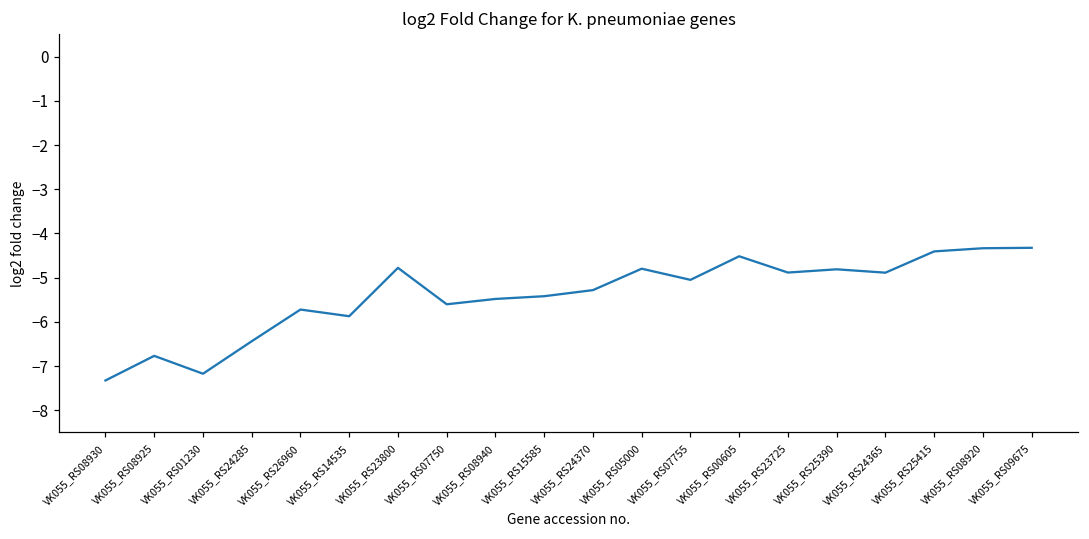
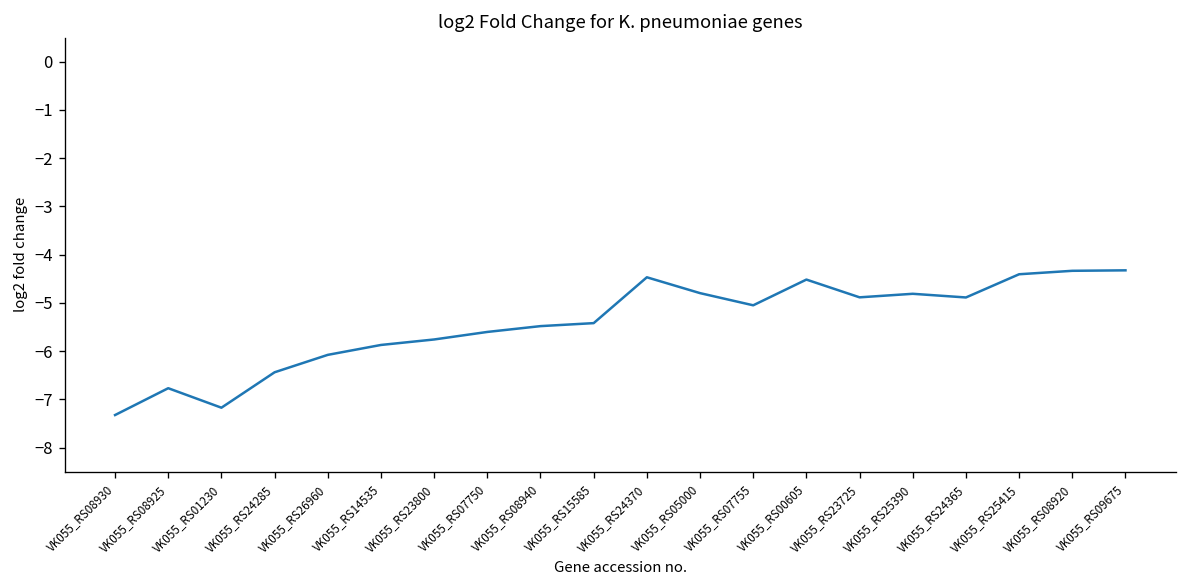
  {
    "VK055_RS08930": -7.3,
    "VK055_RS08925": -6.8,
    "VK055_RS01230": -7.2,
    "VK055_RS24285": -6.4,
-   "VK055_RS26960": -5.7,
+   "VK055_RS26960": -6.1,
    "VK055_RS14535": -5.9,
-   "VK055_RS23800": -4.8,
+   "VK055_RS23800": -5.8,
    "VK055_RS07750": -5.6,
    "VK055_RS08940": -5.5,
    "VK055_RS15585": -5.4,
-   "VK055_RS24370": -5.3,
+   "VK055_RS24370": -4.5,
    "VK055_RS05000": -4.8,
    "VK055_RS07755": -5.0,
    "VK055_RS00605": -4.5,
    "VK055_RS23725": -4.9,
    "VK055_RS25390": -4.8,
    "VK055_RS24365": -4.9,
    "VK055_RS25415": -4.4,
    "VK055_RS08920": -4.3,
    "VK055_RS09675": -4.3
  }
